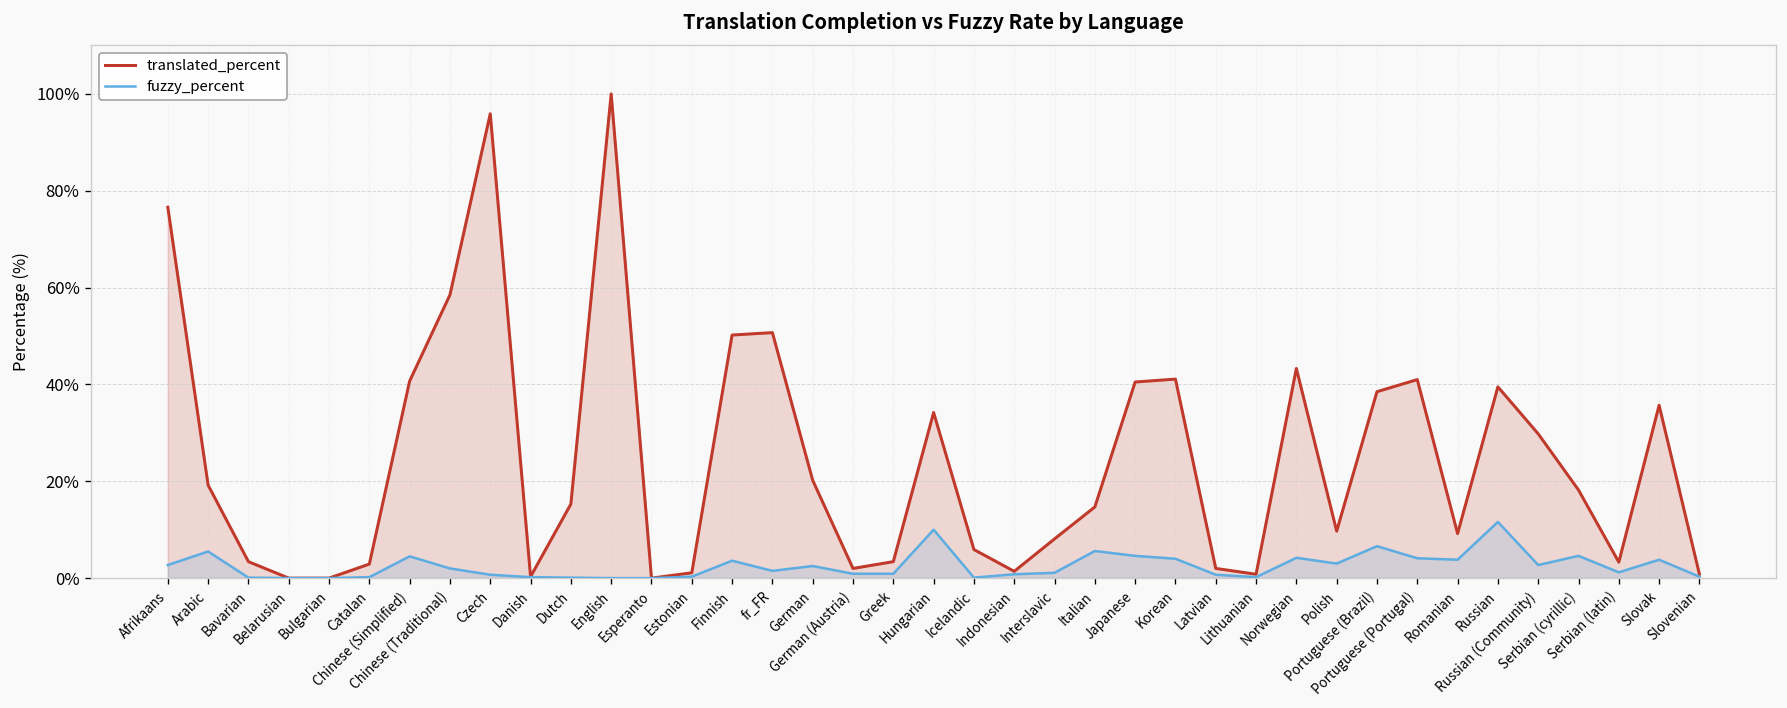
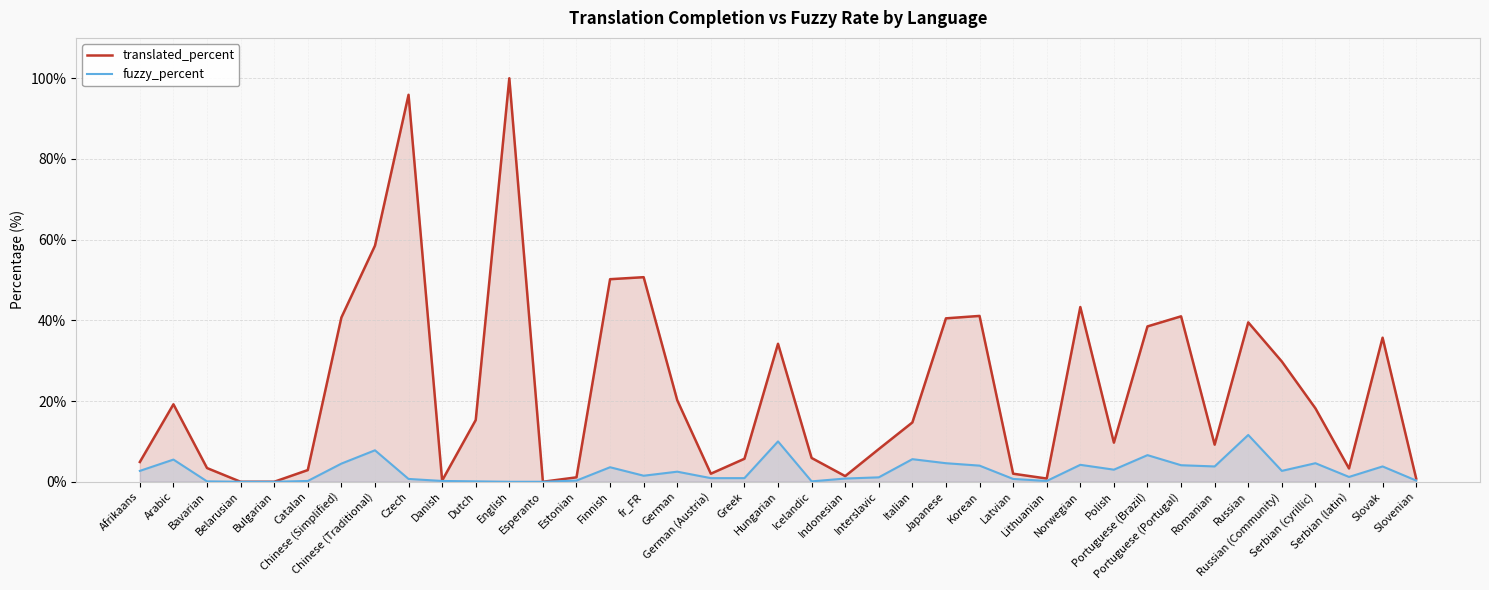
  {
    "translated_percent": {
-     "Afrikaans": "77%",
+     "Afrikaans": "5%",
      "Arabic": "19%",
      "Bavarian": "3%",
      "Catalan": "3%",
      "Chinese (Simplified)": "41%",
      "Chinese (Traditional)": "59%",
      "Czech": "96%",
      "Dutch": "15%",
      "English": "100%",
      "Estonian": "1%",
      "Finnish": "50%",
      "fr_FR": "51%",
      "German": "20%",
      "German (Austria)": "2%",
-     "Greek": "3%",
+     "Greek": "6%",
      "Hungarian": "34%",
      "Icelandic": "6%",
      "Interslavic": "8%",
      "Italian": "15%",
      "Japanese": "41%",
      "Korean": "41%",
      "Latvian": "2%",
      "Norwegian": "43%",
      "Polish": "10%",
      "Portuguese (Brazil)": "39%",
      "Portuguese (Portugal)": "41%",
      "Romanian": "9%",
      "Russian": "40%",
      "Russian (Community)": "30%",
      "Serbian (cyrillic)": "18%",
      "Serbian (latin)": "3%",
      "Slovak": "36%"
    },
    "fuzzy_percent": {
      "Afrikaans": "3%",
      "Arabic": "6%",
      "Bavarian": "0%",
      "Catalan": "0%",
      "Chinese (Simplified)": "5%",
-     "Chinese (Traditional)": "2%",
+     "Chinese (Traditional)": "8%",
      "Czech": "1%",
      "Dutch": "0%",
      "English": "0%",
      "Estonian": "0%",
      "Finnish": "4%",
      "fr_FR": "2%",
      "German": "3%",
      "German (Austria)": "1%",
      "Greek": "1%",
      "Hungarian": "10%",
      "Icelandic": "0%",
      "Interslavic": "1%",
      "Italian": "6%",
      "Japanese": "5%",
      "Korean": "4%",
      "Latvian": "1%",
      "Norwegian": "4%",
      "Polish": "3%",
      "Portuguese (Brazil)": "7%",
      "Portuguese (Portugal)": "4%",
      "Romanian": "4%",
      "Russian": "12%",
      "Russian (Community)": "3%",
      "Serbian (cyrillic)": "5%",
      "Serbian (latin)": "1%",
      "Slovak": "4%"
    }
  }
